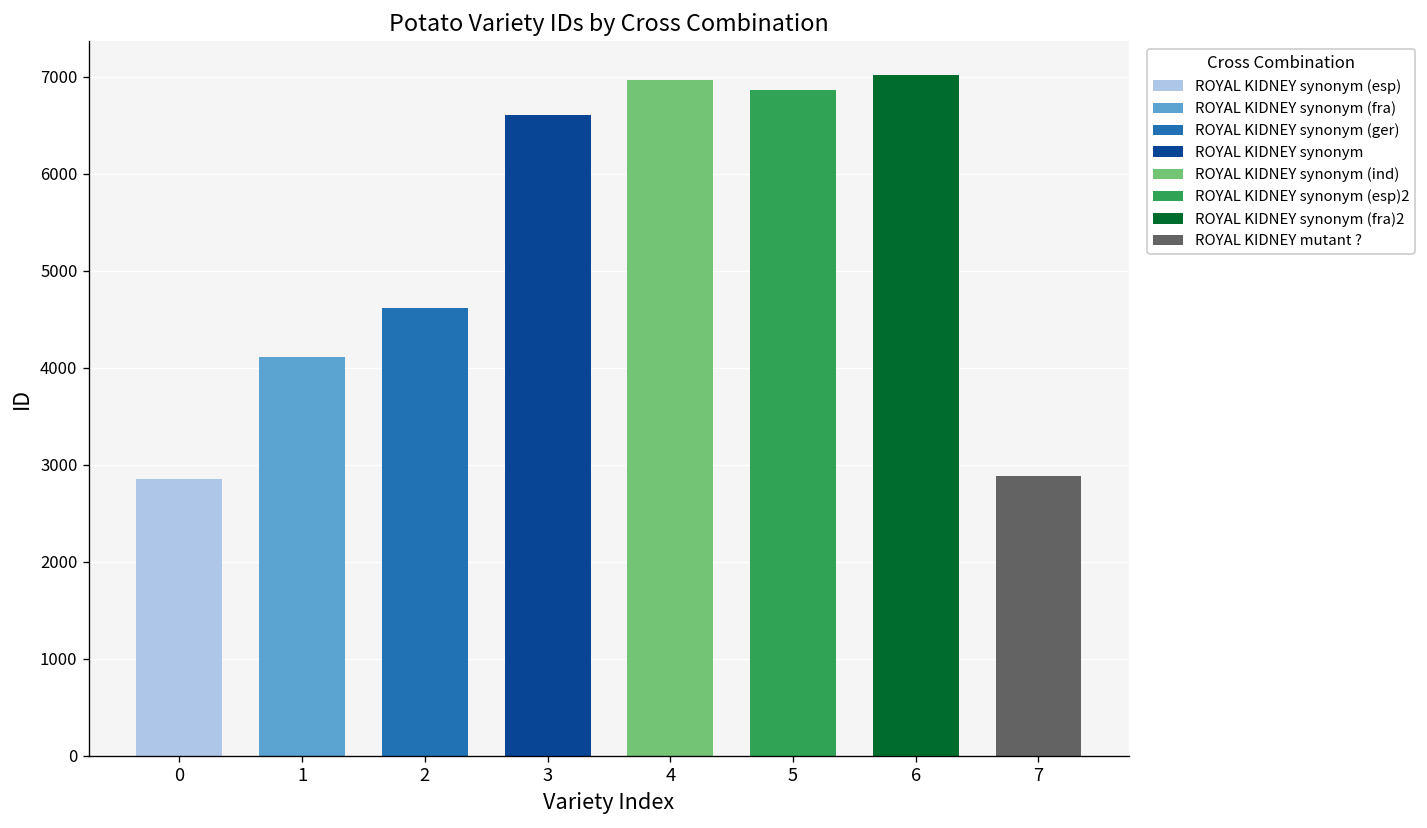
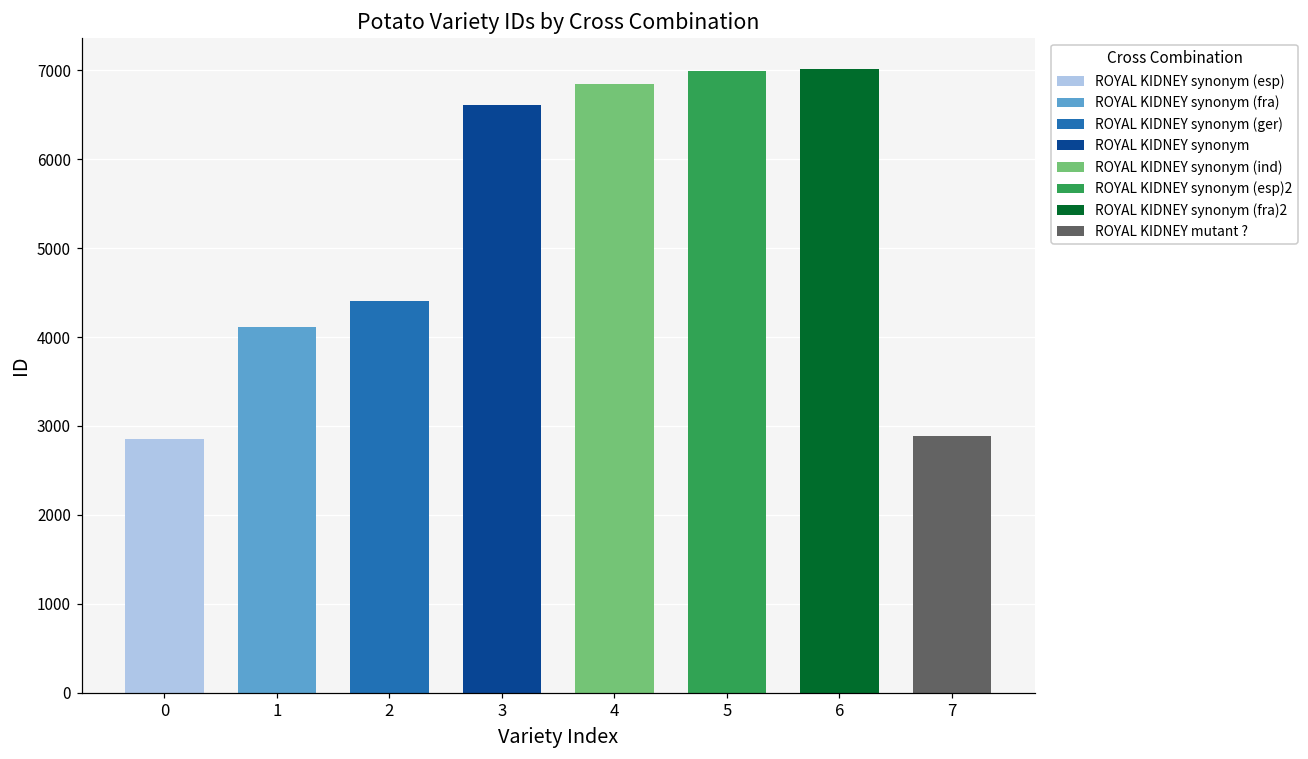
  {
    "0": 2900,
    "1": 4100,
-   "2": 4600,
+   "2": 4400,
    "3": 6600,
-   "4": 7000,
-   "5": 6900,
+   "4": 6900,
+   "5": 7000,
    "6": 7000,
    "7": 2900
  }
